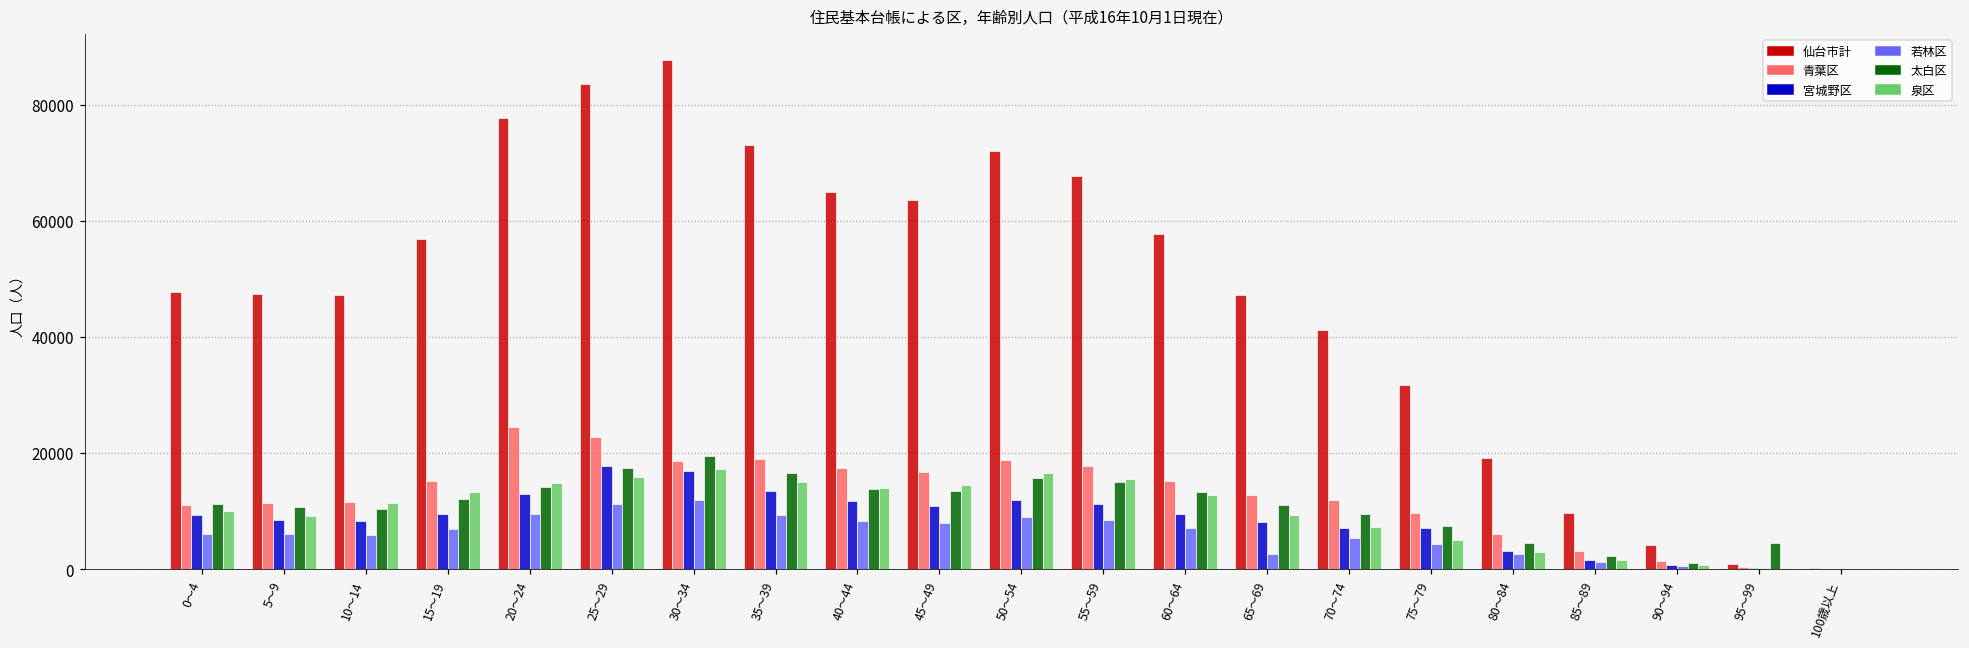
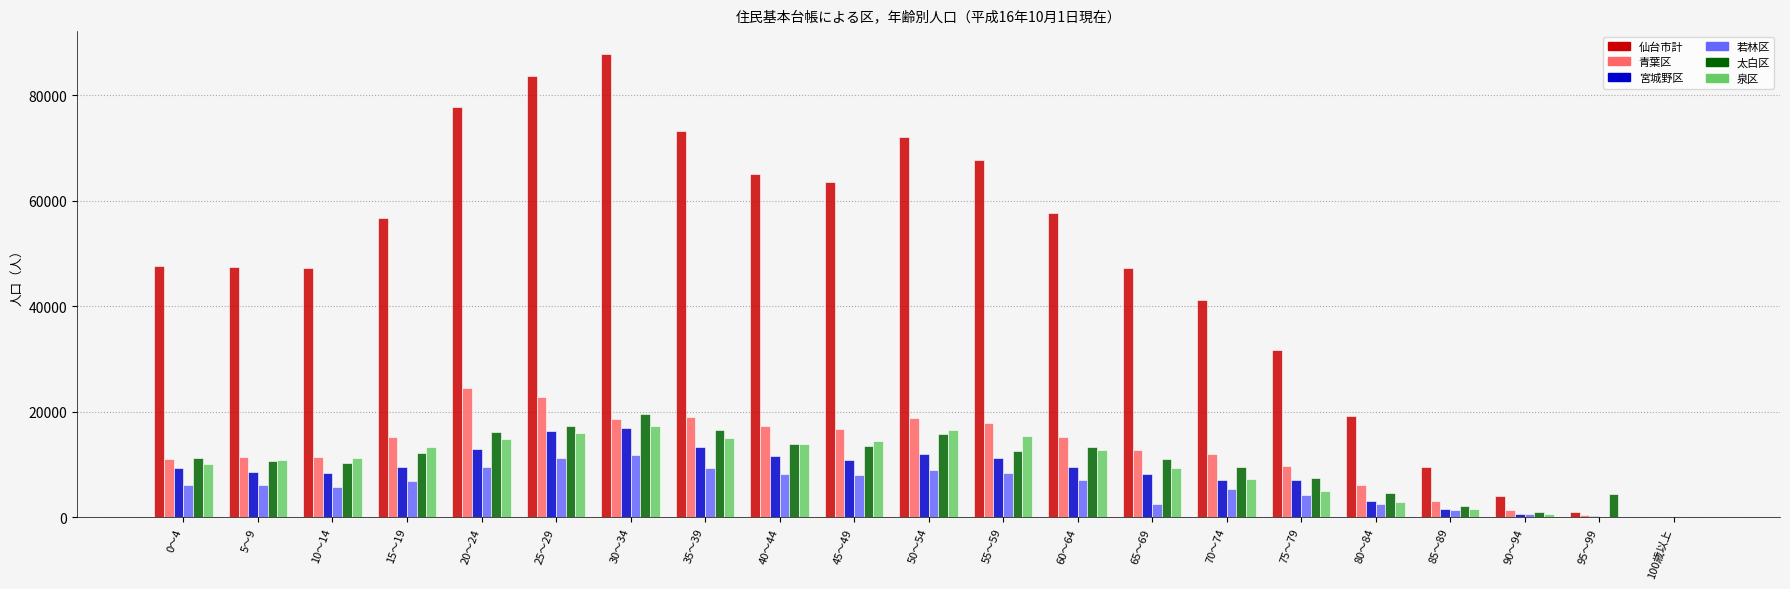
  {
    "仙台市計": {
      "0～4": 48000,
      "5～9": 47000,
      "10～14": 47000,
      "15～19": 57000,
      "20～24": 78000,
      "25～29": 84000,
      "30～34": 88000,
      "35～39": 73000,
      "40～44": 65000,
      "45～49": 64000,
      "50～54": 72000,
      "55～59": 68000,
      "60～64": 58000,
      "65～69": 47000,
      "70～74": 41000,
      "75～79": 32000,
      "80～84": 19000,
      "85～89": 10000,
      "90～94": 4000,
      "95～99": 1000
    },
    "青葉区": {
      "0～4": 11000,
      "5～9": 11000,
      "10～14": 11000,
      "15～19": 15000,
      "20～24": 24000,
      "25～29": 23000,
      "30～34": 19000,
      "35～39": 19000,
      "40～44": 17000,
      "45～49": 17000,
      "50～54": 19000,
      "55～59": 18000,
      "60～64": 15000,
      "65～69": 13000,
      "70～74": 12000,
      "75～79": 10000,
      "80～84": 6000,
      "85～89": 3000,
      "90～94": 1000
    },
    "宮城野区": {
      "0～4": 9000,
      "5～9": 9000,
      "10～14": 8000,
      "15～19": 9000,
      "20～24": 13000,
-     "25～29": 18000,
+     "25～29": 16000,
      "30～34": 17000,
      "35～39": 13000,
      "40～44": 12000,
      "45～49": 11000,
      "50～54": 12000,
      "55～59": 11000,
      "60～64": 9000,
      "65～69": 8000,
      "70～74": 7000,
      "75～79": 7000,
      "80～84": 3000,
      "85～89": 2000,
      "90～94": 1000
    },
    "若林区": {
      "0～4": 6000,
      "5～9": 6000,
      "10～14": 6000,
      "15～19": 7000,
      "20～24": 10000,
      "25～29": 11000,
      "30～34": 12000,
      "35～39": 9000,
      "40～44": 8000,
      "45～49": 8000,
      "50～54": 9000,
      "55～59": 8000,
      "60～64": 7000,
      "65～69": 3000,
      "70～74": 5000,
      "75～79": 4000,
      "80～84": 3000,
      "85～89": 1000,
      "90～94": 1000
    },
    "太白区": {
      "0～4": 11000,
      "5～9": 11000,
      "10～14": 10000,
      "15～19": 12000,
-     "20～24": 14000,
+     "20～24": 16000,
      "25～29": 17000,
      "30～34": 19000,
      "35～39": 16000,
      "40～44": 14000,
      "45～49": 13000,
      "50～54": 16000,
-     "55～59": 15000,
+     "55～59": 13000,
      "60～64": 13000,
      "65～69": 11000,
      "70～74": 10000,
      "75～79": 7000,
      "80～84": 5000,
      "85～89": 2000,
      "90～94": 1000,
      "95～99": 4000
    },
    "泉区": {
      "0～4": 10000,
-     "5～9": 9000,
+     "5～9": 11000,
      "10～14": 11000,
      "15～19": 13000,
      "20～24": 15000,
      "25～29": 16000,
      "30～34": 17000,
      "35～39": 15000,
      "40～44": 14000,
      "45～49": 14000,
      "50～54": 17000,
      "55～59": 15000,
      "60～64": 13000,
      "65～69": 9000,
      "70～74": 7000,
      "75～79": 5000,
      "80～84": 3000,
      "85～89": 2000,
      "90～94": 1000
    }
  }
